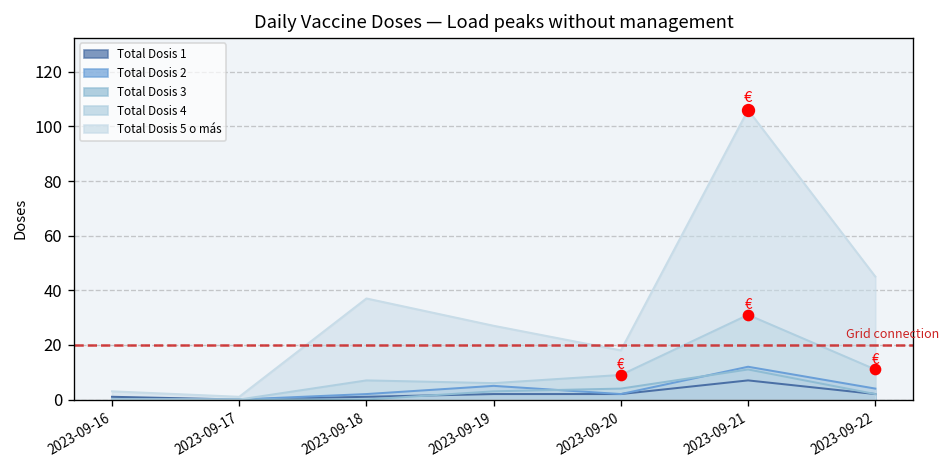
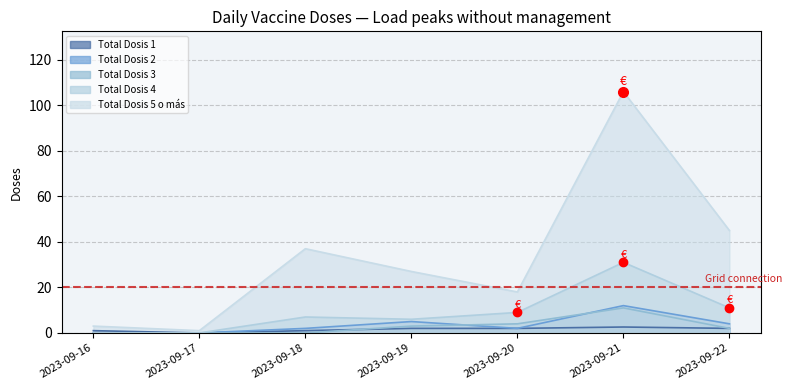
  {
    "Total Dosis 1": {
-     "2023-09-21": 7
+     "2023-09-21": 3
    }
  }
